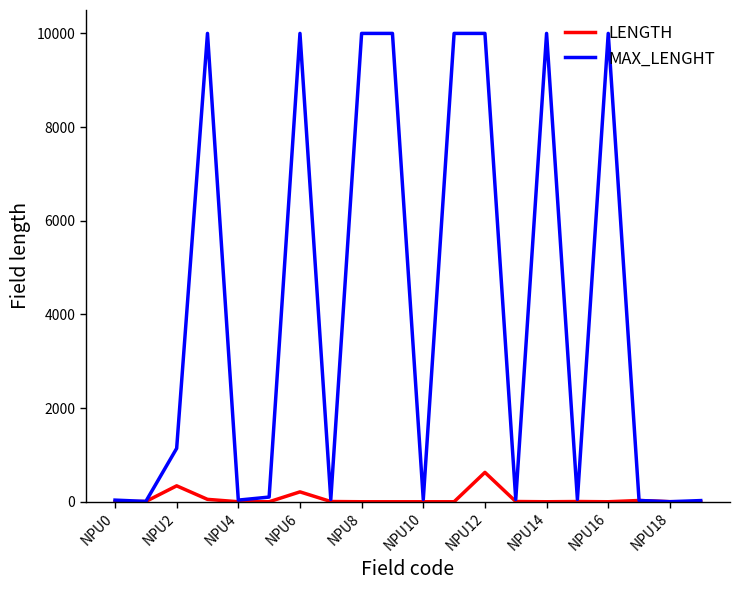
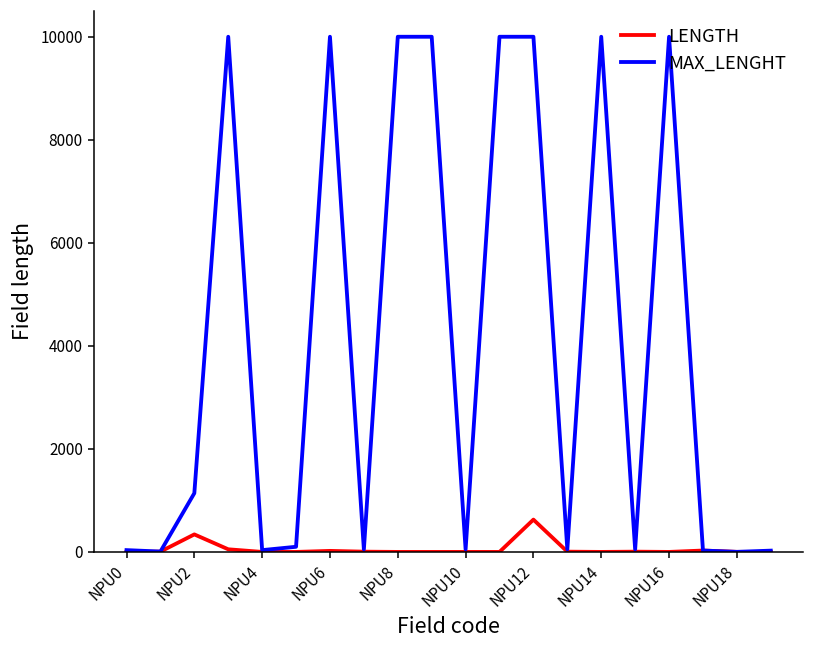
  {
    "LENGTH": {
      "NPU2": 300,
-     "NPU6": 200,
+     "NPU6": 0,
      "NPU8": 0,
      "NPU12": 600,
      "NPU14": 0,
      "NPU16": 0
    },
    "MAX_LENGHT": {
      "NPU2": 1100,
      "NPU6": 10000,
      "NPU8": 10000,
      "NPU12": 10000,
      "NPU14": 10000,
      "NPU16": 10000
    }
  }
